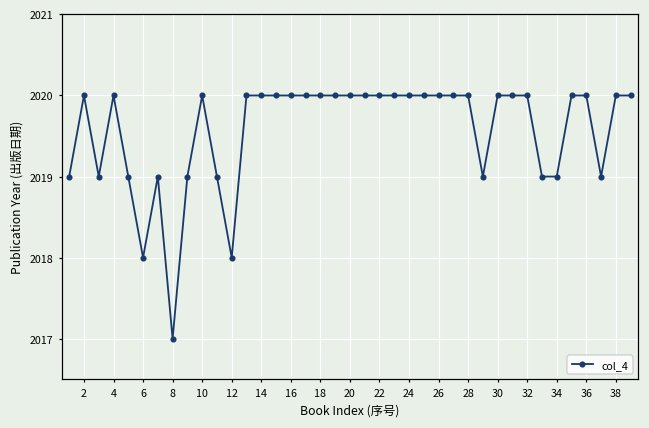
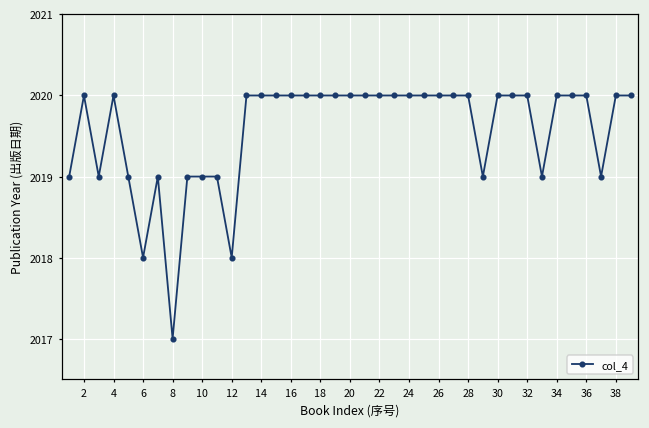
  {
    "2": 2020,
    "4": 2020,
    "6": 2018,
    "8": 2017,
-   "10": 2020,
+   "10": 2019,
    "12": 2018,
    "14": 2020,
    "16": 2020,
    "18": 2020,
    "20": 2020,
    "22": 2020,
    "24": 2020,
    "26": 2020,
    "28": 2020,
    "30": 2020,
    "32": 2020,
-   "34": 2019,
+   "34": 2020,
    "36": 2020,
    "38": 2020
  }
